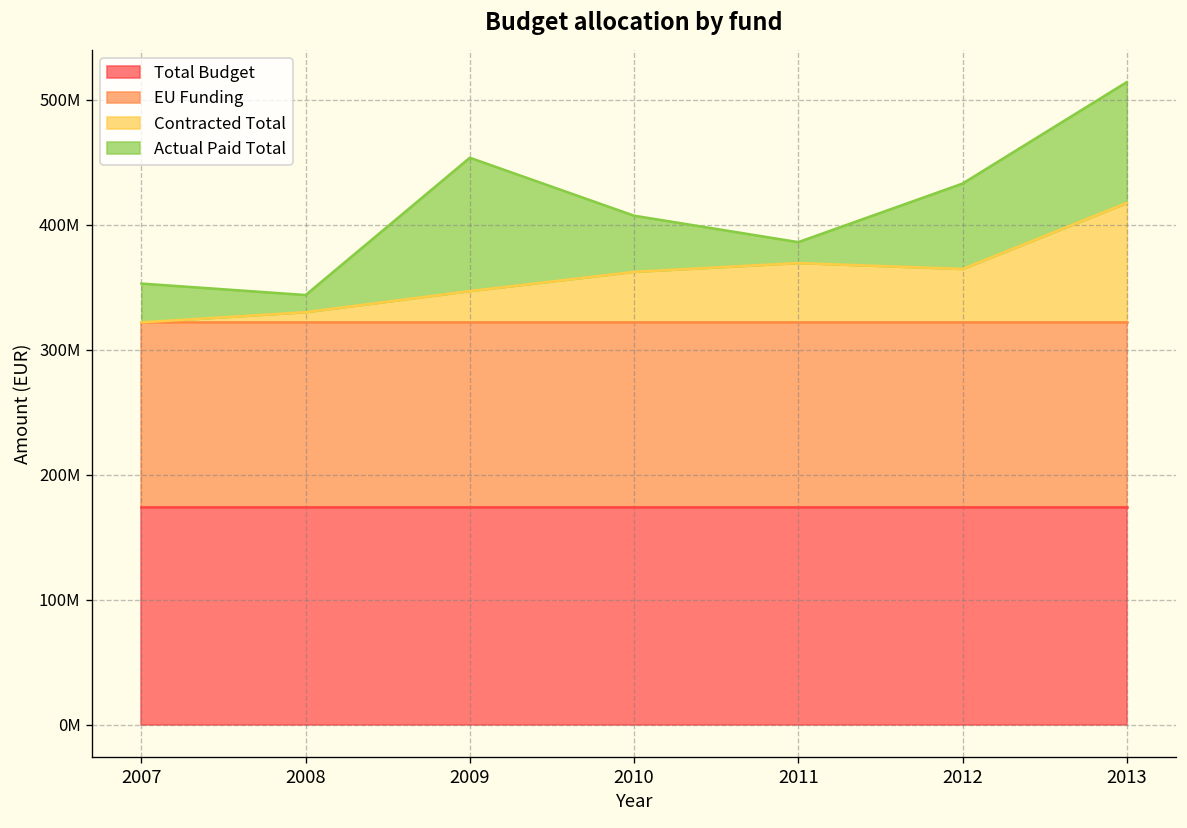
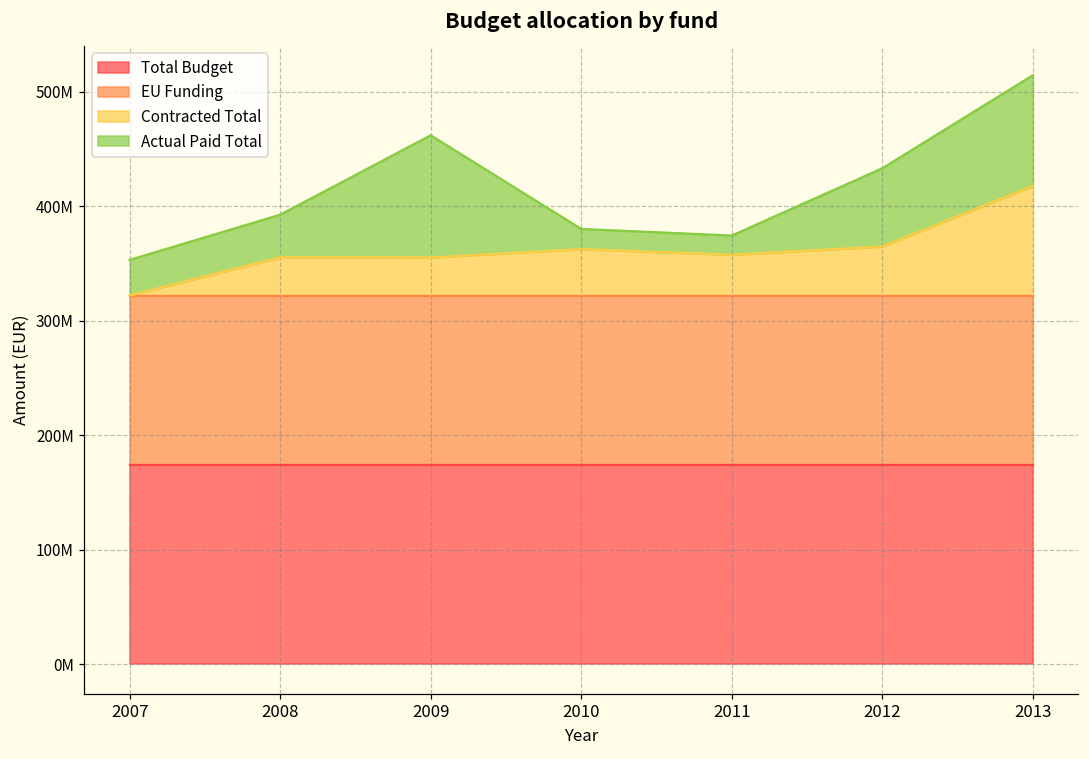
  {
    "Total Budget": {
      "2007": 174000000,
      "2008": 174000000,
      "2009": 174000000,
      "2010": 174000000,
      "2011": 174000000,
      "2012": 174000000,
      "2013": 174000000
    },
    "Contracted Total": {
-     "2008": 330000000,
-     "2009": 347000000,
-     "2011": 369000000
+     "2008": 355000000,
+     "2009": 355000000,
+     "2011": 358000000
    },
    "Actual Paid Total": {
-     "2008": 14000000,
+     "2008": 37000000,
      "2009": 107000000,
-     "2010": 45000000,
+     "2010": 18000000,
      "2011": 17000000
    }
  }
